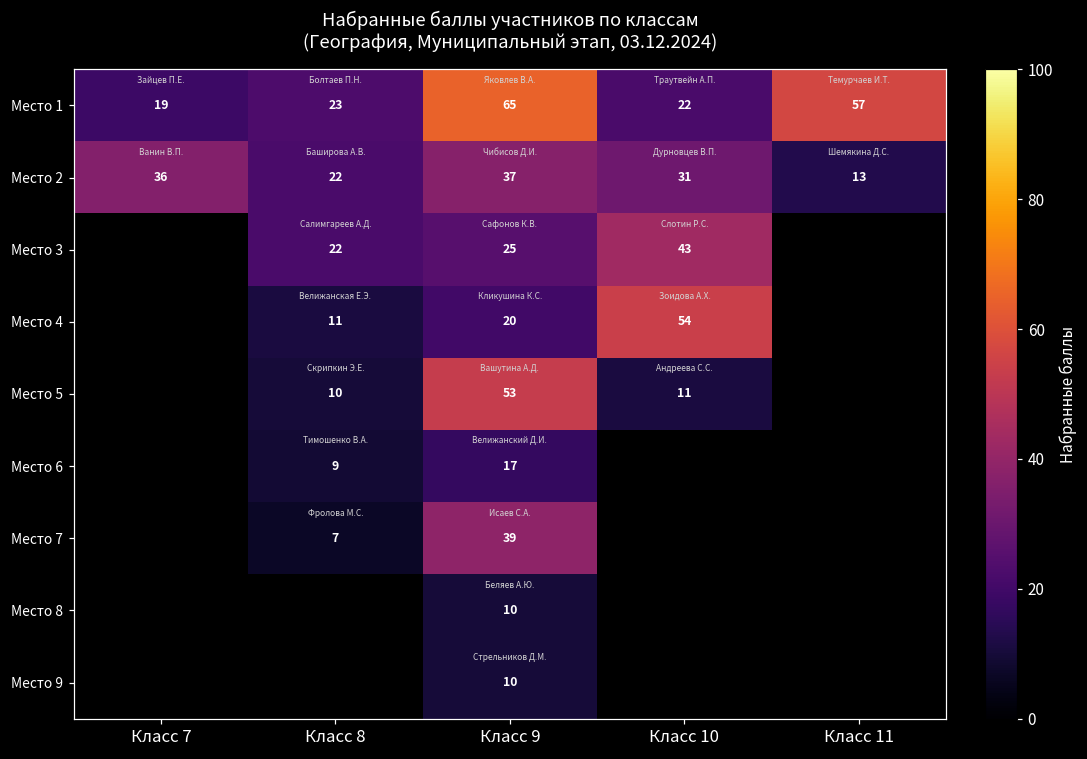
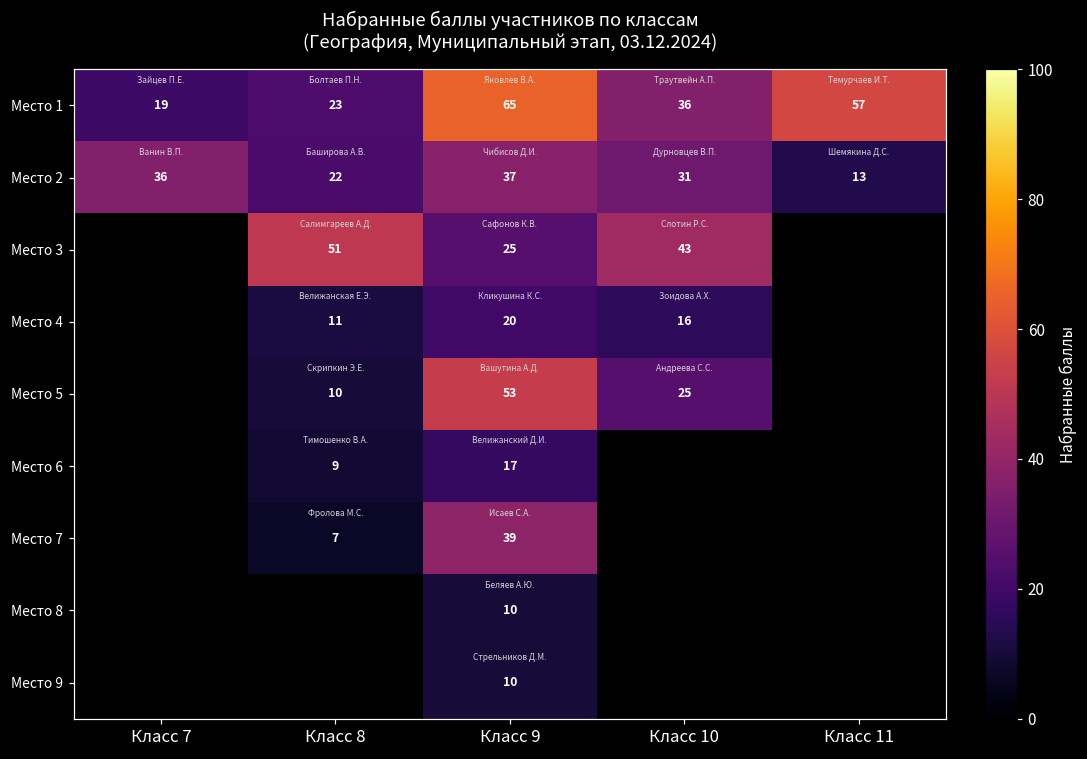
  {
    "Место 1": {
-     "Класс 10": 22
+     "Класс 10": 36
    },
    "Место 3": {
-     "Класс 8": 22
+     "Класс 8": 51
    },
    "Место 4": {
-     "Класс 10": 54
+     "Класс 10": 16
    },
    "Место 5": {
-     "Класс 10": 11
+     "Класс 10": 25
    }
  }
